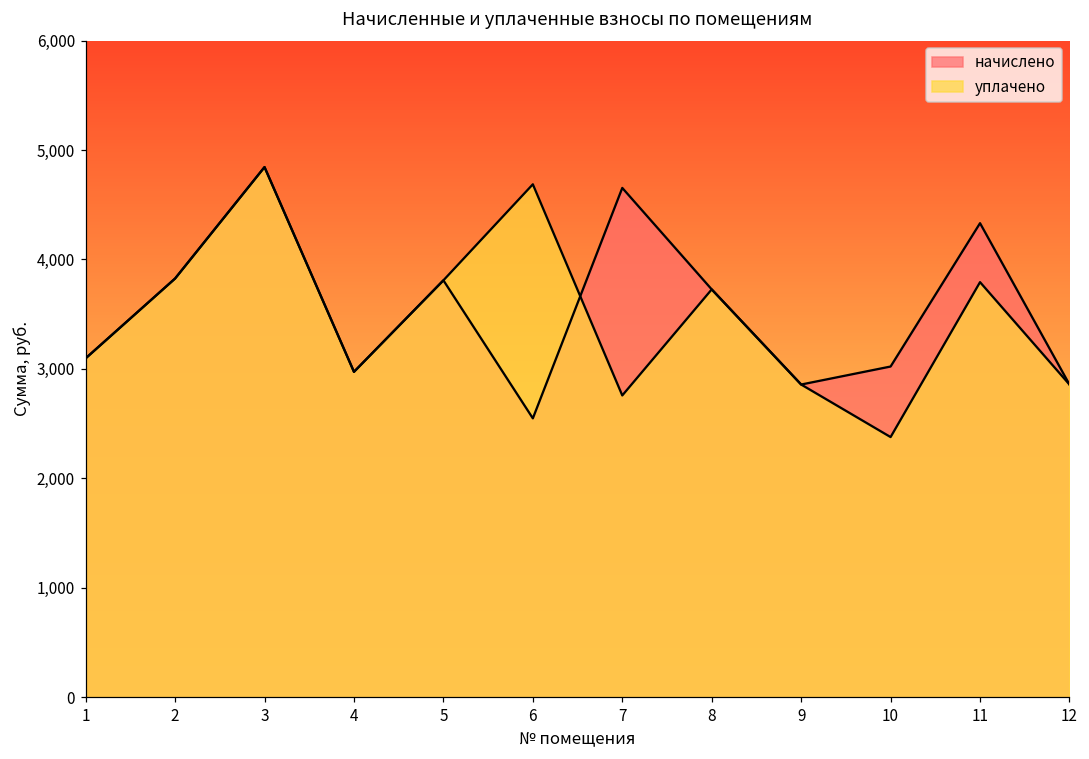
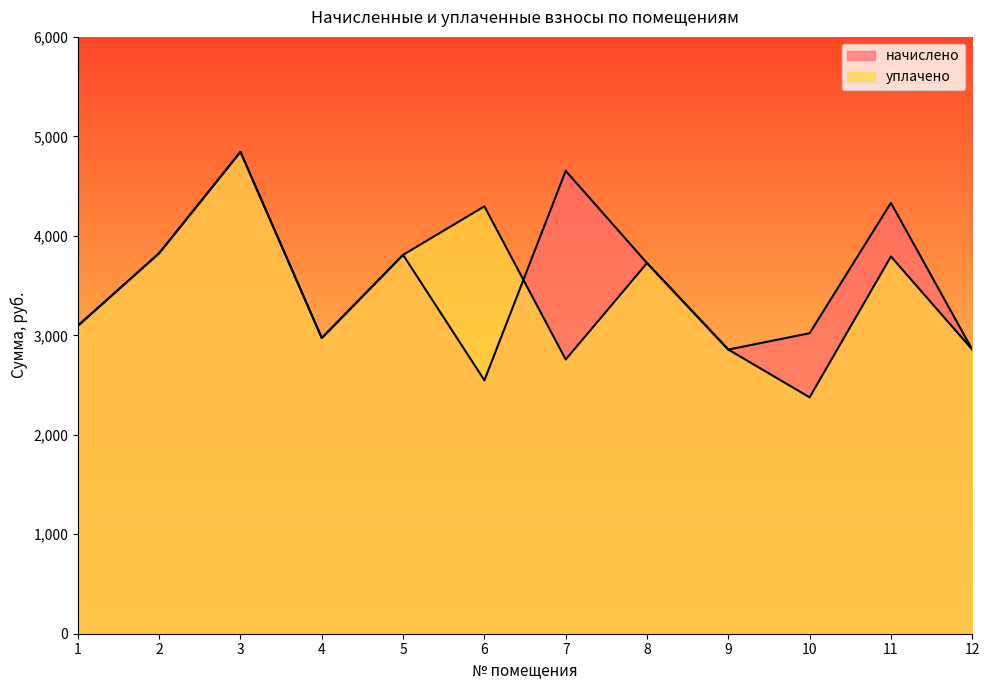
  {
    "начислено": {
      "6": "2,500",
      "7": "4,700",
      "10": "3,000",
      "11": "4,300"
    },
    "уплачено": {
-     "6": "4,700",
+     "6": "4,300",
      "7": "2,800",
      "10": "2,400",
      "11": "3,800"
    }
  }
